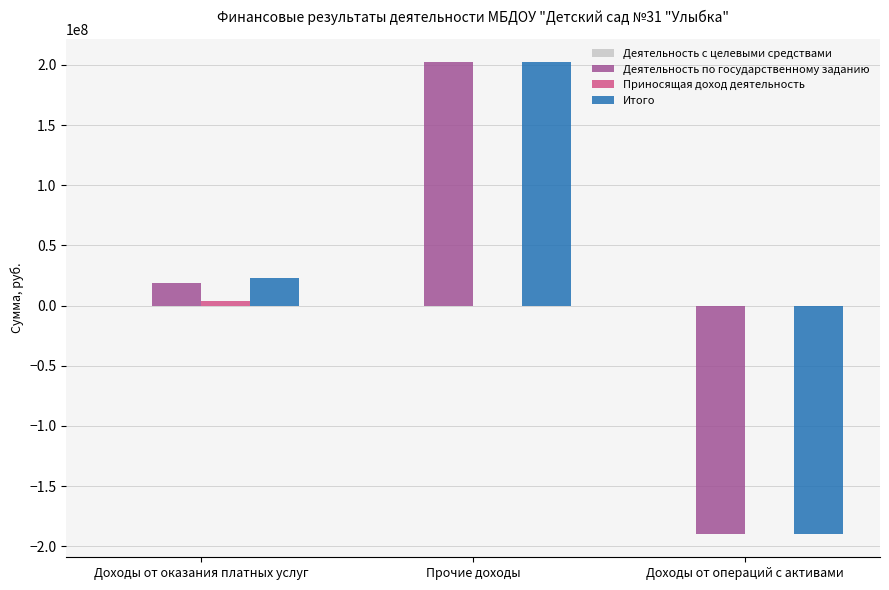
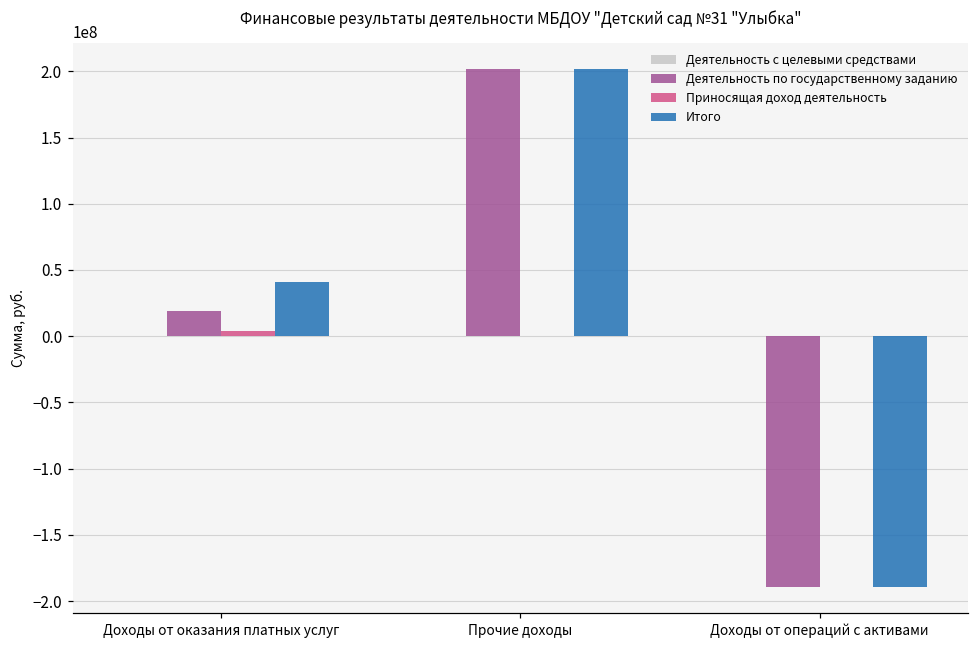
  {
    "Деятельность с целевыми средствами": {
      "Доходы от оказания платных услуг": 0,
      "Прочие доходы": 0,
      "Доходы от операций с активами": 0
    },
    "Итого": {
-     "Доходы от оказания платных услуг": 23000000,
+     "Доходы от оказания платных услуг": 41000000,
      "Прочие доходы": 202000000,
      "Доходы от операций с активами": -189000000
    }
  }
